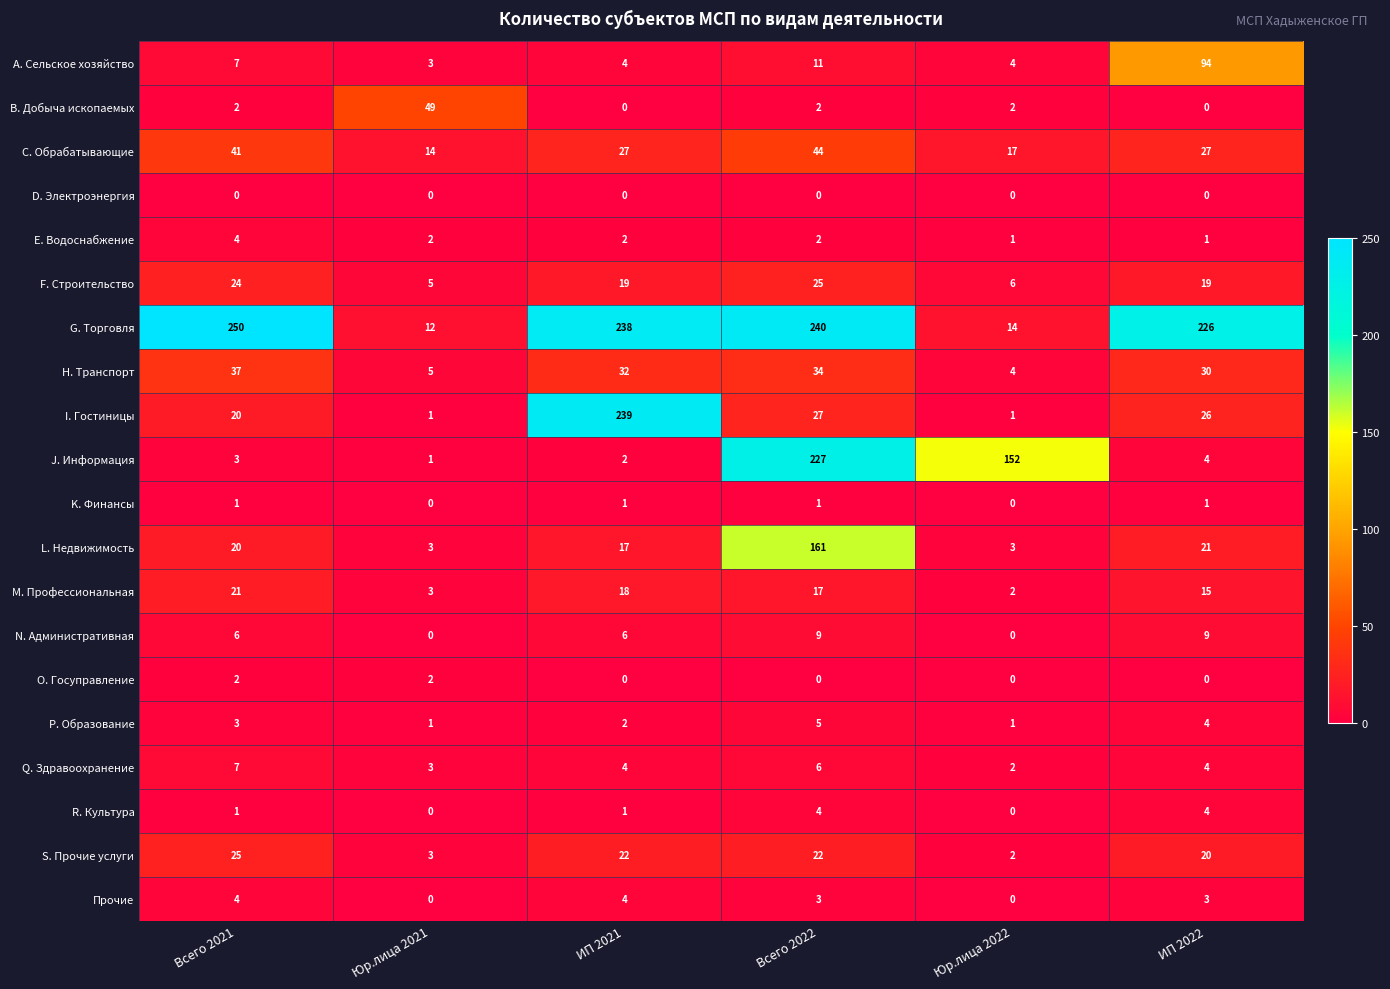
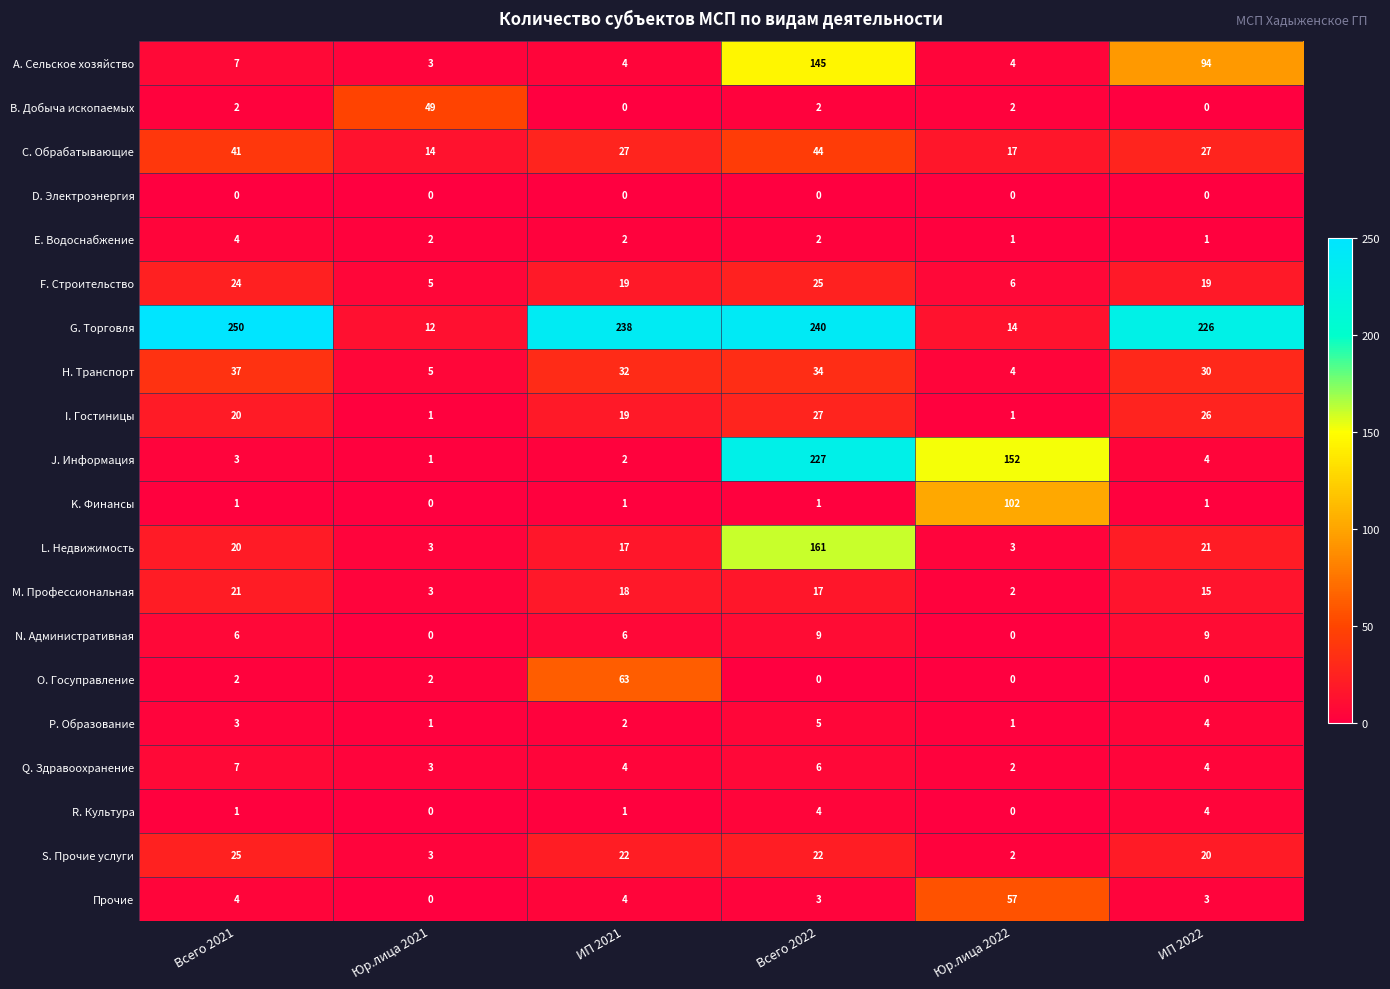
  {
    "A. Сельское хозяйство": {
      "Всего 2021": 7,
      "Юр.лица 2021": 3,
      "ИП 2021": 4,
-     "Всего 2022": 11,
+     "Всего 2022": 145,
      "Юр.лица 2022": 4,
      "ИП 2022": 94
    },
    "В. Добыча ископаемых": {
      "Всего 2021": 2,
      "Юр.лица 2021": 49,
      "ИП 2021": 0,
      "Всего 2022": 2,
      "Юр.лица 2022": 2,
      "ИП 2022": 0
    },
    "C. Обрабатывающие": {
      "Всего 2021": 41,
      "Юр.лица 2021": 14,
      "ИП 2021": 27,
      "Всего 2022": 44,
      "Юр.лица 2022": 17,
      "ИП 2022": 27
    },
    "D. Электроэнергия": {
      "Всего 2021": 0,
      "Юр.лица 2021": 0,
      "ИП 2021": 0,
      "Всего 2022": 0,
      "Юр.лица 2022": 0,
      "ИП 2022": 0
    },
    "E. Водоснабжение": {
      "Всего 2021": 4,
      "Юр.лица 2021": 2,
      "ИП 2021": 2,
      "Всего 2022": 2,
      "Юр.лица 2022": 1,
      "ИП 2022": 1
    },
    "F. Строительство": {
      "Всего 2021": 24,
      "Юр.лица 2021": 5,
      "ИП 2021": 19,
      "Всего 2022": 25,
      "Юр.лица 2022": 6,
      "ИП 2022": 19
    },
    "G. Торговля": {
      "Всего 2021": 250,
      "Юр.лица 2021": 12,
      "ИП 2021": 238,
      "Всего 2022": 240,
      "Юр.лица 2022": 14,
      "ИП 2022": 226
    },
    "H. Транспорт": {
      "Всего 2021": 37,
      "Юр.лица 2021": 5,
      "ИП 2021": 32,
      "Всего 2022": 34,
      "Юр.лица 2022": 4,
      "ИП 2022": 30
    },
    "I. Гостиницы": {
      "Всего 2021": 20,
      "Юр.лица 2021": 1,
-     "ИП 2021": 239,
+     "ИП 2021": 19,
      "Всего 2022": 27,
      "Юр.лица 2022": 1,
      "ИП 2022": 26
    },
    "J. Информация": {
      "Всего 2021": 3,
      "Юр.лица 2021": 1,
      "ИП 2021": 2,
      "Всего 2022": 227,
      "Юр.лица 2022": 152,
      "ИП 2022": 4
    },
    "K. Финансы": {
      "Всего 2021": 1,
      "Юр.лица 2021": 0,
      "ИП 2021": 1,
      "Всего 2022": 1,
-     "Юр.лица 2022": 0,
+     "Юр.лица 2022": 102,
      "ИП 2022": 1
    },
    "L. Недвижимость": {
      "Всего 2021": 20,
      "Юр.лица 2021": 3,
      "ИП 2021": 17,
      "Всего 2022": 161,
      "Юр.лица 2022": 3,
      "ИП 2022": 21
    },
    "M. Профессиональная": {
      "Всего 2021": 21,
      "Юр.лица 2021": 3,
      "ИП 2021": 18,
      "Всего 2022": 17,
      "Юр.лица 2022": 2,
      "ИП 2022": 15
    },
    "N. Административная": {
      "Всего 2021": 6,
      "Юр.лица 2021": 0,
      "ИП 2021": 6,
      "Всего 2022": 9,
      "Юр.лица 2022": 0,
      "ИП 2022": 9
    },
    "O. Госуправление": {
      "Всего 2021": 2,
      "Юр.лица 2021": 2,
-     "ИП 2021": 0,
+     "ИП 2021": 63,
      "Всего 2022": 0,
      "Юр.лица 2022": 0,
      "ИП 2022": 0
    },
    "P. Образование": {
      "Всего 2021": 3,
      "Юр.лица 2021": 1,
      "ИП 2021": 2,
      "Всего 2022": 5,
      "Юр.лица 2022": 1,
      "ИП 2022": 4
    },
    "Q. Здравоохранение": {
      "Всего 2021": 7,
      "Юр.лица 2021": 3,
      "ИП 2021": 4,
      "Всего 2022": 6,
      "Юр.лица 2022": 2,
      "ИП 2022": 4
    },
    "R. Культура": {
      "Всего 2021": 1,
      "Юр.лица 2021": 0,
      "ИП 2021": 1,
      "Всего 2022": 4,
      "Юр.лица 2022": 0,
      "ИП 2022": 4
    },
    "S. Прочие услуги": {
      "Всего 2021": 25,
      "Юр.лица 2021": 3,
      "ИП 2021": 22,
      "Всего 2022": 22,
      "Юр.лица 2022": 2,
      "ИП 2022": 20
    },
    "Прочие": {
      "Всего 2021": 4,
      "Юр.лица 2021": 0,
      "ИП 2021": 4,
      "Всего 2022": 3,
-     "Юр.лица 2022": 0,
+     "Юр.лица 2022": 57,
      "ИП 2022": 3
    }
  }
